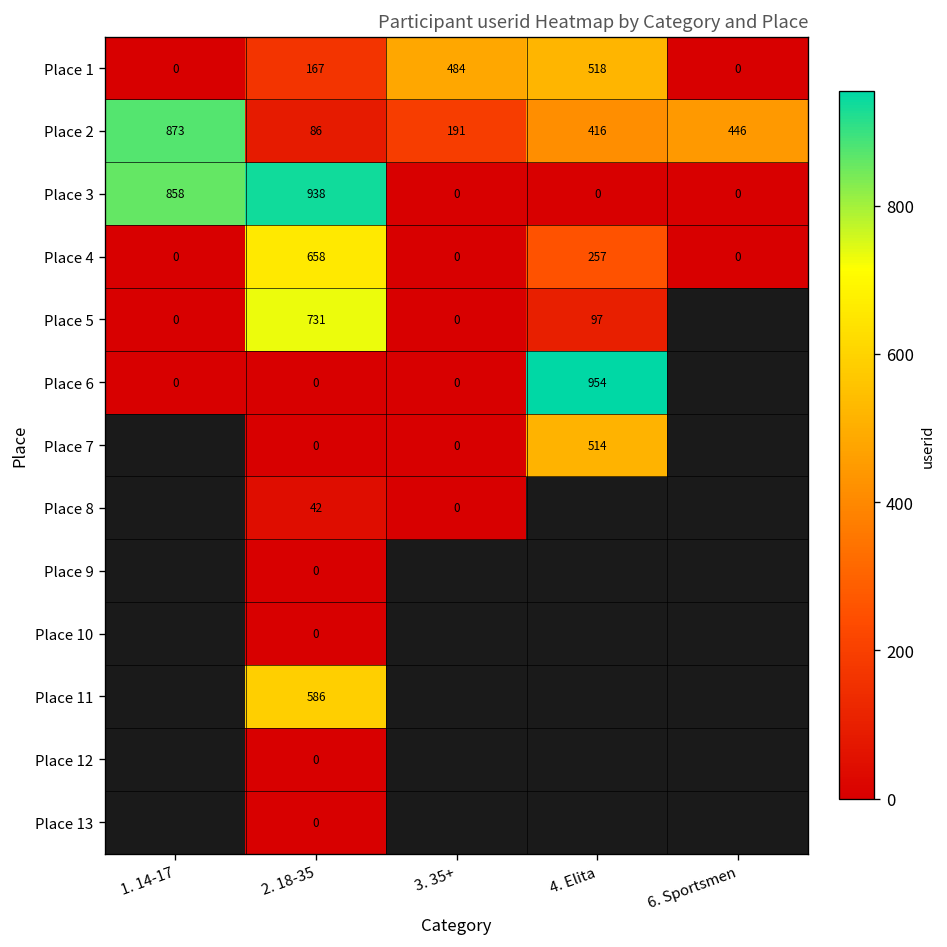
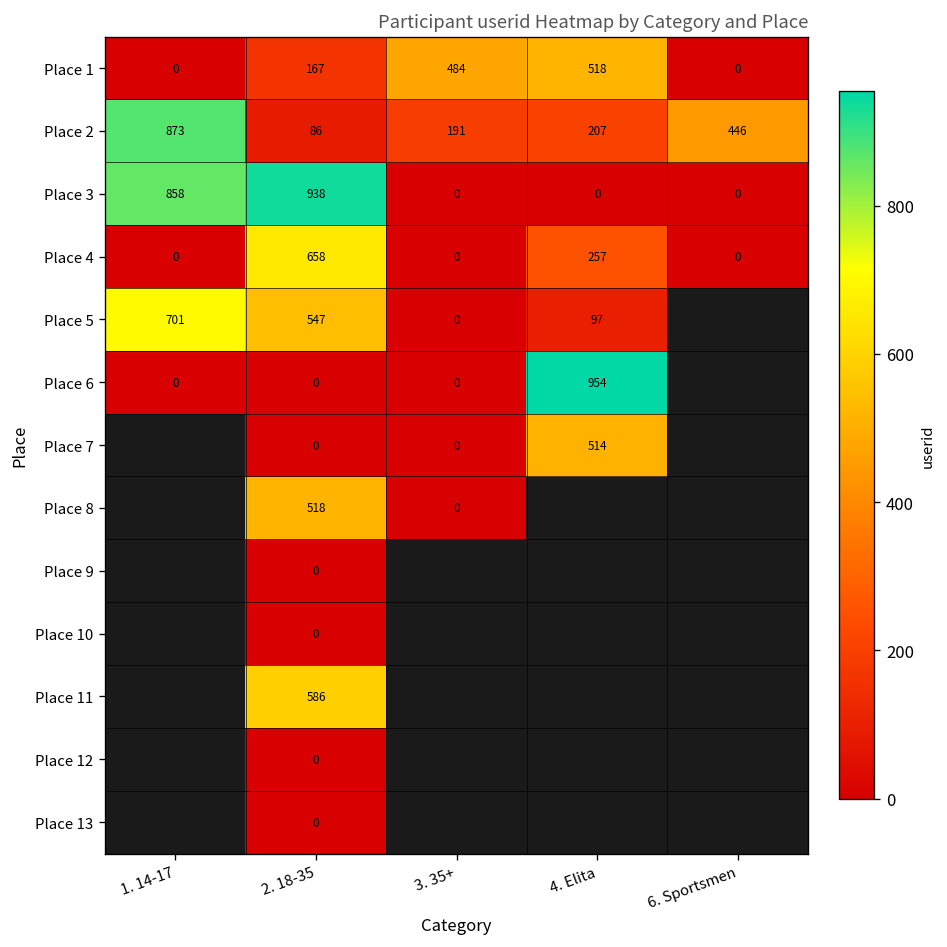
  {
    "Place 1": {
      "1. 14-17": 0,
      "2. 18-35": 167,
      "3. 35+": 484,
      "4. Elita": 518,
      "6. Sportsmen": 0
    },
    "Place 2": {
      "1. 14-17": 873,
      "2. 18-35": 86,
      "3. 35+": 191,
-     "4. Elita": 416,
+     "4. Elita": 207,
      "6. Sportsmen": 446
    },
    "Place 3": {
      "1. 14-17": 858,
      "2. 18-35": 938,
      "3. 35+": 0,
      "4. Elita": 0,
      "6. Sportsmen": 0
    },
    "Place 4": {
      "1. 14-17": 0,
      "2. 18-35": 658,
      "3. 35+": 0,
      "4. Elita": 257,
      "6. Sportsmen": 0
    },
    "Place 5": {
-     "1. 14-17": 0,
-     "2. 18-35": 731,
+     "1. 14-17": 701,
+     "2. 18-35": 547,
      "3. 35+": 0,
      "4. Elita": 97
    },
    "Place 6": {
      "1. 14-17": 0,
      "2. 18-35": 0,
      "3. 35+": 0,
      "4. Elita": 954
    },
    "Place 7": {
      "2. 18-35": 0,
      "3. 35+": 0,
      "4. Elita": 514
    },
    "Place 8": {
-     "2. 18-35": 42,
+     "2. 18-35": 518,
      "3. 35+": 0
    },
    "Place 9": {
      "2. 18-35": 0
    },
    "Place 10": {
      "2. 18-35": 0
    },
    "Place 11": {
      "2. 18-35": 586
    },
    "Place 12": {
      "2. 18-35": 0
    },
    "Place 13": {
      "2. 18-35": 0
    }
  }
